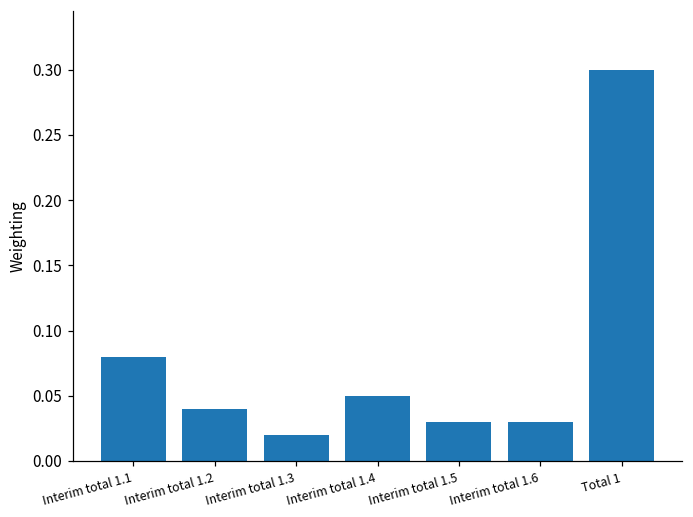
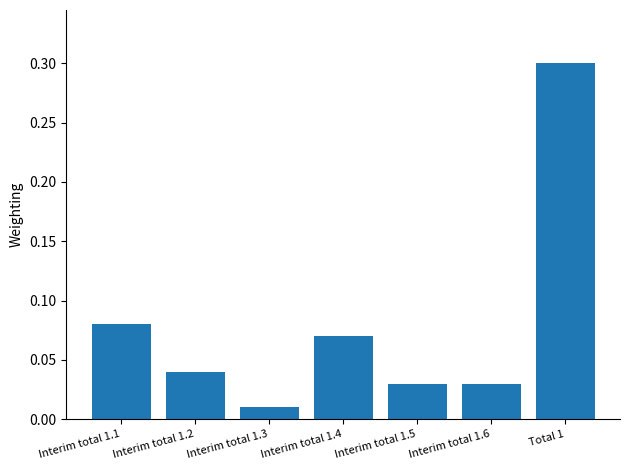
  {
    "Interim total 1.1": 0.08,
    "Interim total 1.2": 0.04,
-   "Interim total 1.3": 0.02,
-   "Interim total 1.4": 0.05,
+   "Interim total 1.3": 0.01,
+   "Interim total 1.4": 0.07,
    "Interim total 1.5": 0.03,
    "Interim total 1.6": 0.03,
    "Total 1": 0.30
  }
